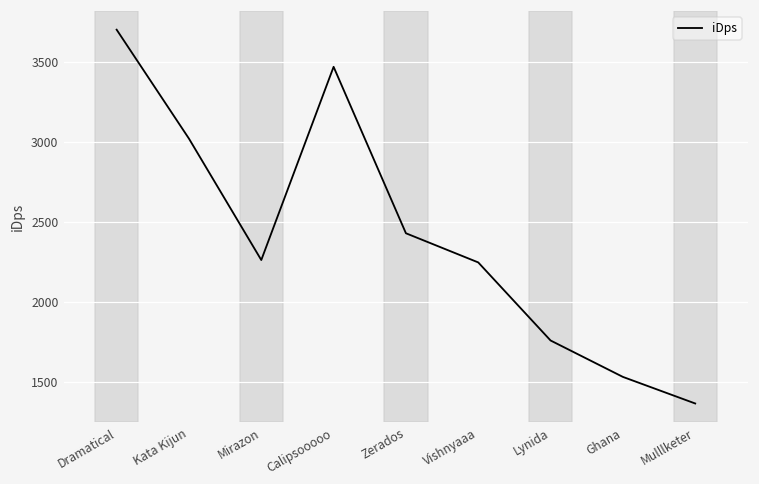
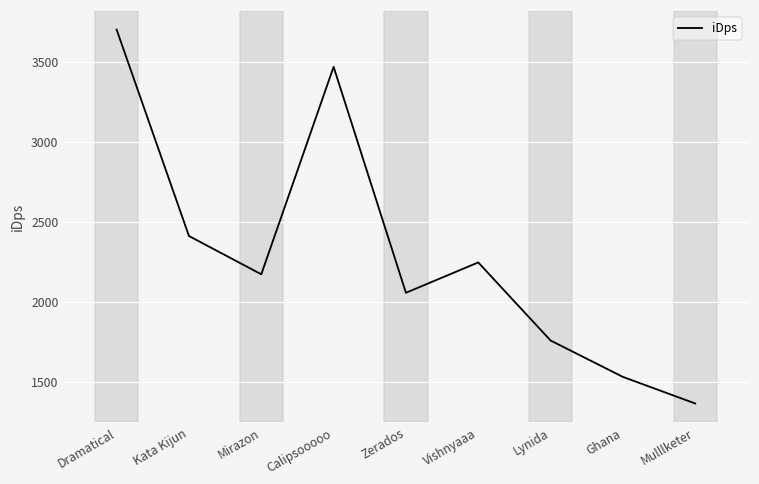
  {
    "Dramatical": 3700,
-   "Kata Kijun": 3020,
-   "Mirazon": 2260,
+   "Kata Kijun": 2410,
+   "Mirazon": 2170,
    "Calipsooooo": 3470,
-   "Zerados": 2430,
+   "Zerados": 2060,
    "Vishnyaaa": 2250,
    "Lynida": 1760,
    "Ghana": 1530,
    "Mulllketer": 1370
  }
